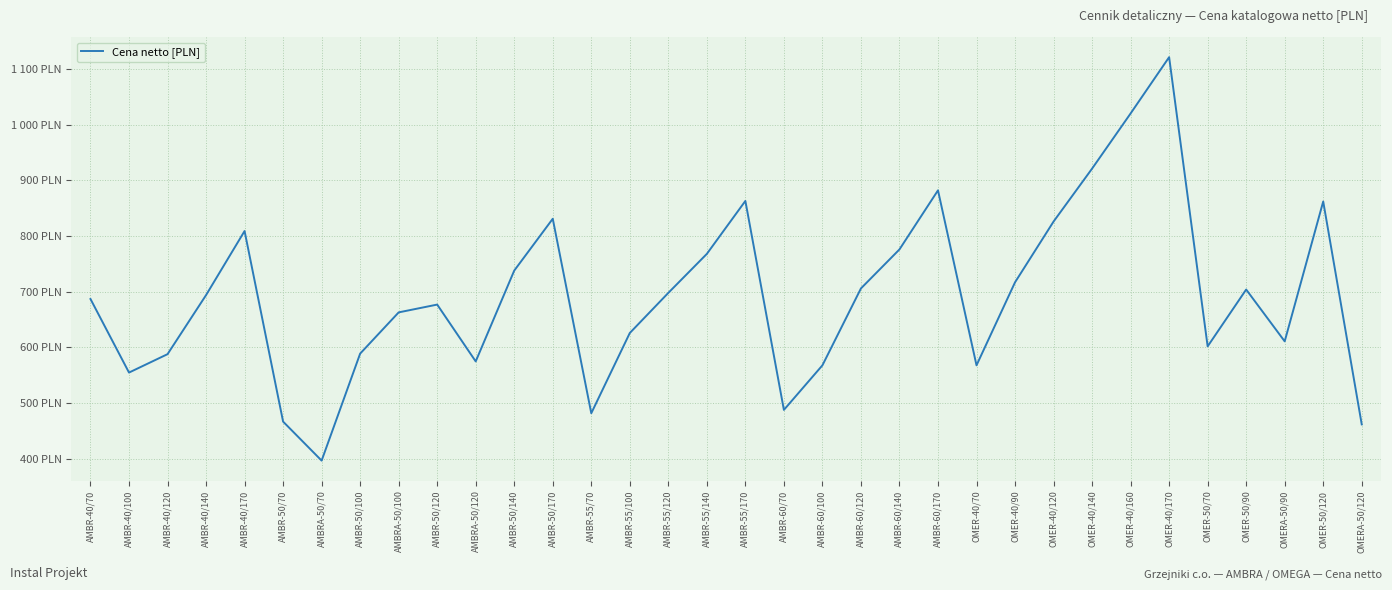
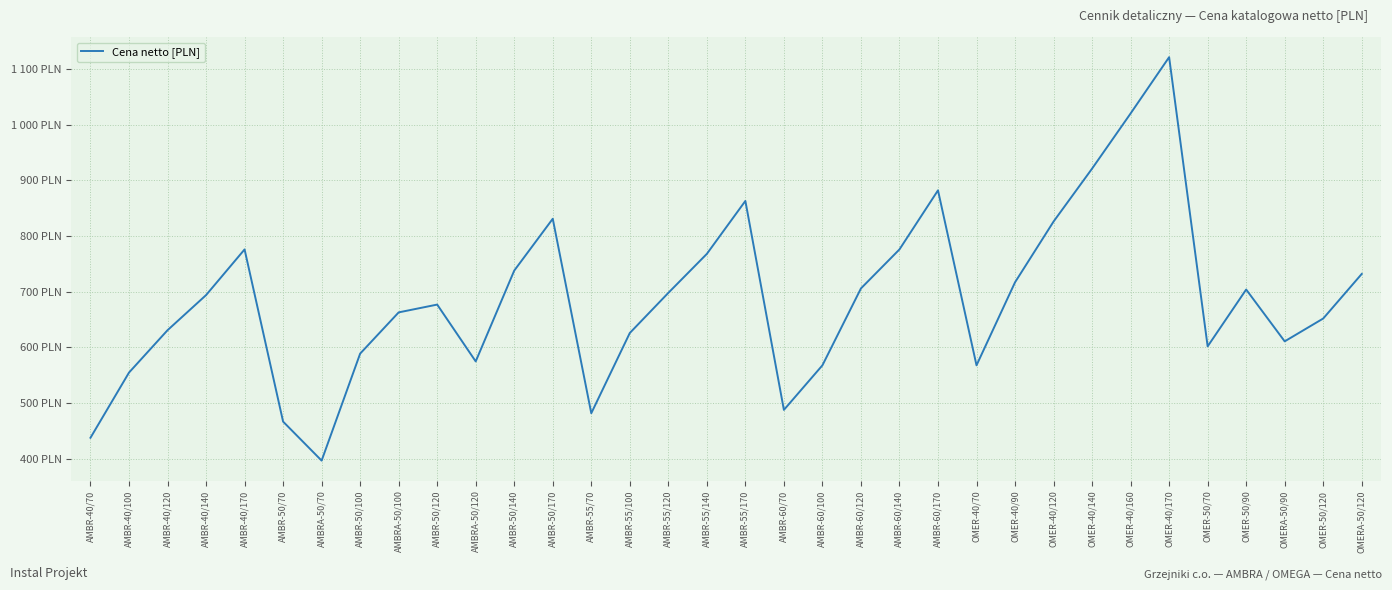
  {
-   "AMBR-40/70": "690 PLN",
+   "AMBR-40/70": "440 PLN",
    "AMBR-40/100": "560 PLN",
-   "AMBR-40/120": "590 PLN",
+   "AMBR-40/120": "630 PLN",
    "AMBR-40/140": "690 PLN",
-   "AMBR-40/170": "810 PLN",
+   "AMBR-40/170": "780 PLN",
    "AMBR-50/70": "470 PLN",
    "AMBRA-50/70": "400 PLN",
    "AMBR-50/100": "590 PLN",
    "AMBRA-50/100": "660 PLN",
    "AMBR-50/120": "680 PLN",
    "AMBRA-50/120": "580 PLN",
    "AMBR-50/140": "740 PLN",
    "AMBR-50/170": "830 PLN",
    "AMBR-55/70": "480 PLN",
    "AMBR-55/100": "630 PLN",
    "AMBR-55/120": "700 PLN",
    "AMBR-55/140": "770 PLN",
    "AMBR-55/170": "860 PLN",
    "AMBR-60/70": "490 PLN",
    "AMBR-60/100": "570 PLN",
    "AMBR-60/120": "710 PLN",
    "AMBR-60/140": "780 PLN",
    "AMBR-60/170": "880 PLN",
    "OMER-40/70": "570 PLN",
    "OMER-40/90": "720 PLN",
    "OMER-40/120": "830 PLN",
    "OMER-40/140": "920 PLN",
    "OMER-40/160": "1020 PLN",
    "OMER-40/170": "1120 PLN",
    "OMER-50/70": "600 PLN",
    "OMER-50/90": "700 PLN",
    "OMERA-50/90": "610 PLN",
-   "OMER-50/120": "860 PLN",
-   "OMERA-50/120": "460 PLN"
+   "OMER-50/120": "650 PLN",
+   "OMERA-50/120": "730 PLN"
  }
